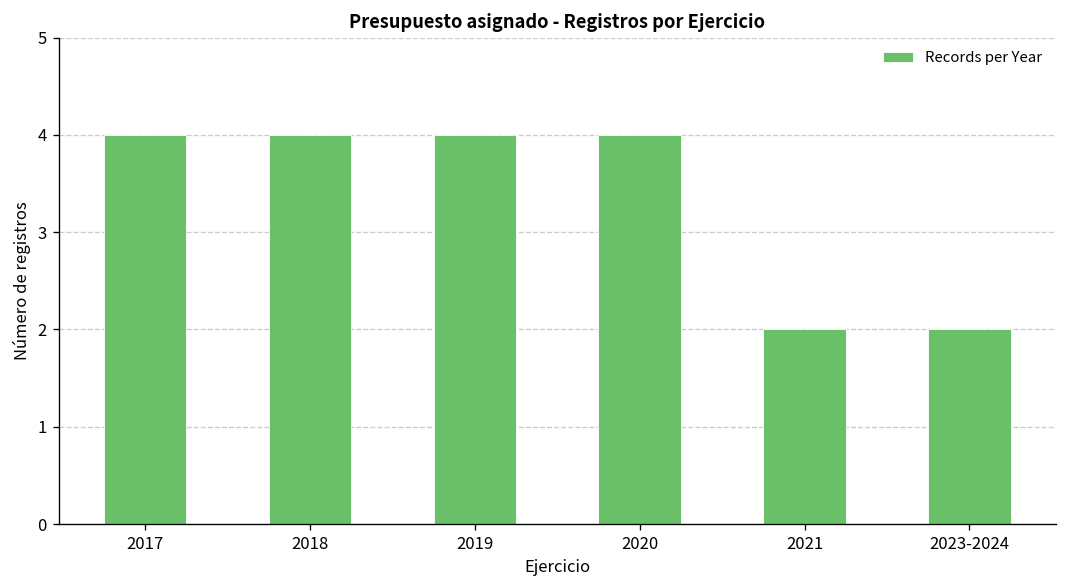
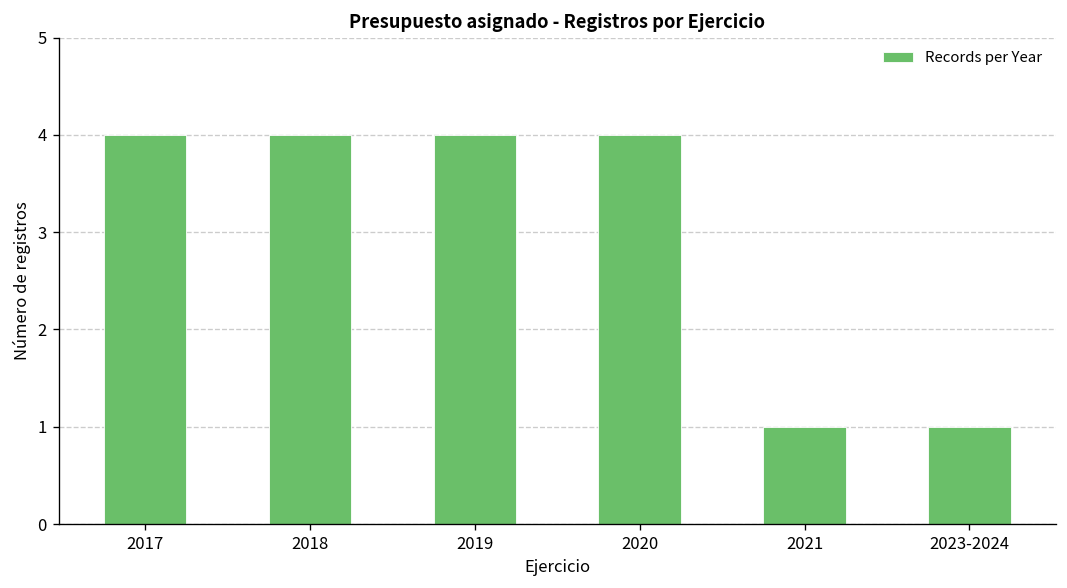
  {
    "2017": 4,
    "2018": 4,
    "2019": 4,
    "2020": 4,
-   "2021": 2,
-   "2023-2024": 2
+   "2021": 1,
+   "2023-2024": 1
  }
